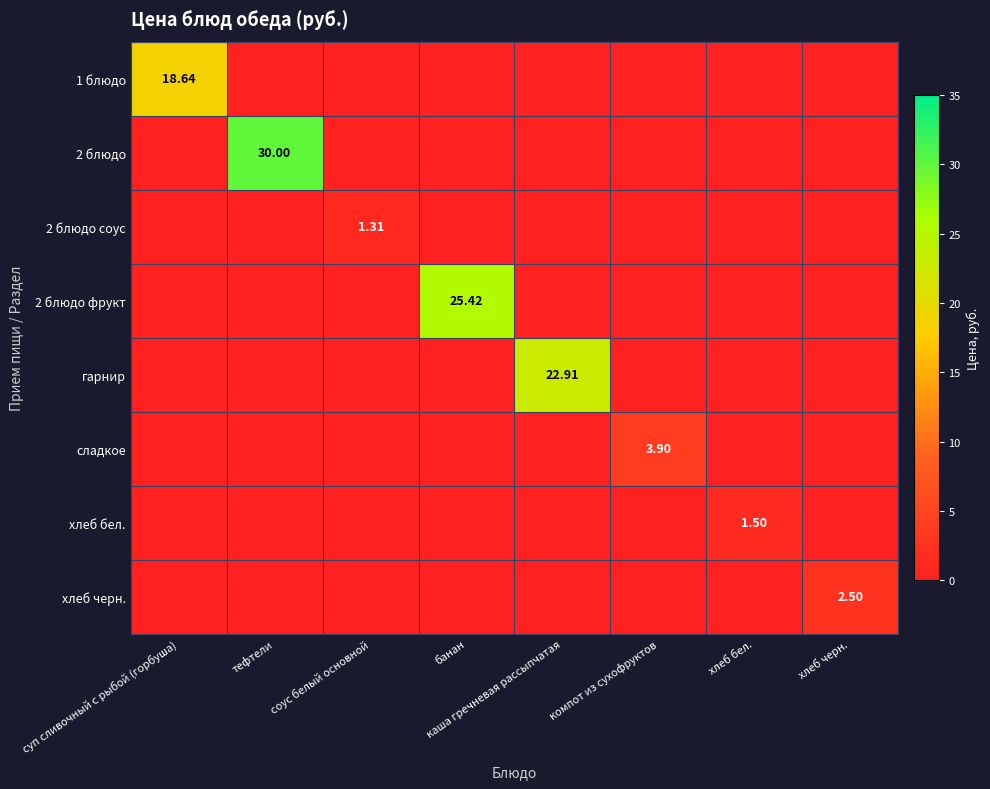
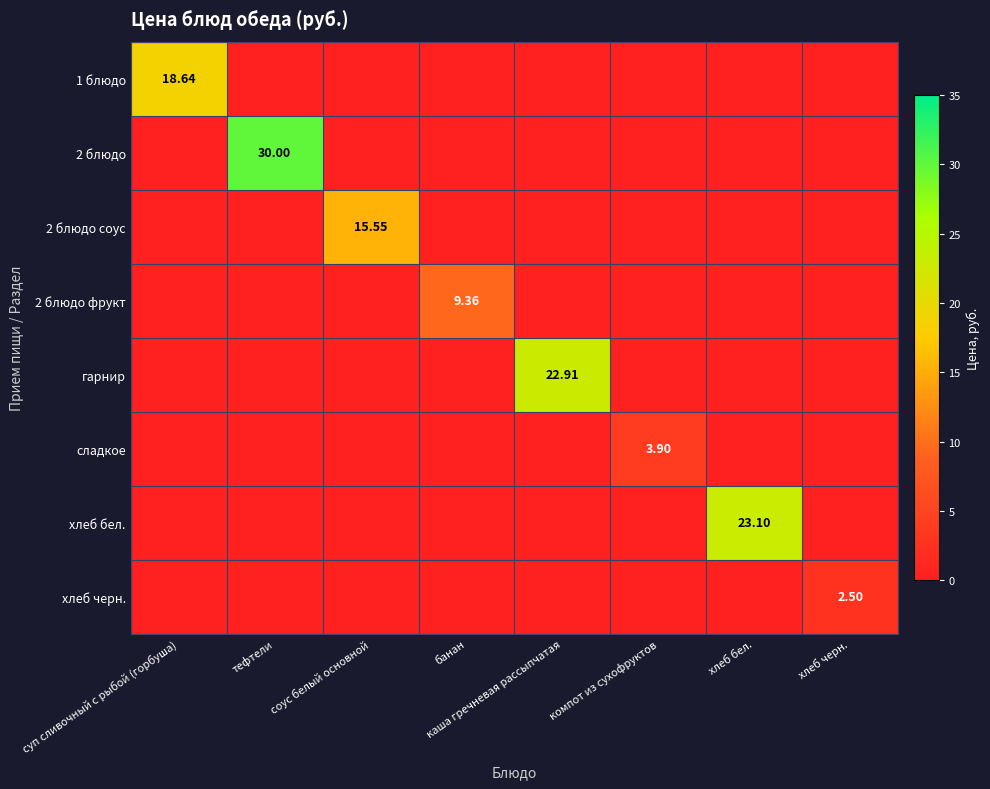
  {
    "1 блюдо": {
      "суп сливочный с рыбой (горбуша)": 18.64
    },
    "2 блюдо": {
      "тефтели": 30.00
    },
    "2 блюдо соус": {
-     "соус белый основной": 1.31
+     "соус белый основной": 15.55
    },
    "2 блюдо фрукт": {
-     "банан": 25.42
+     "банан": 9.36
    },
    "гарнир": {
      "каша гречневая рассыпчатая": 22.91
    },
    "сладкое": {
      "компот из сухофруктов": 3.90
    },
    "хлеб бел.": {
-     "хлеб бел.": 1.50
+     "хлеб бел.": 23.10
    },
    "хлеб черн.": {
      "хлеб черн.": 2.50
    }
  }
